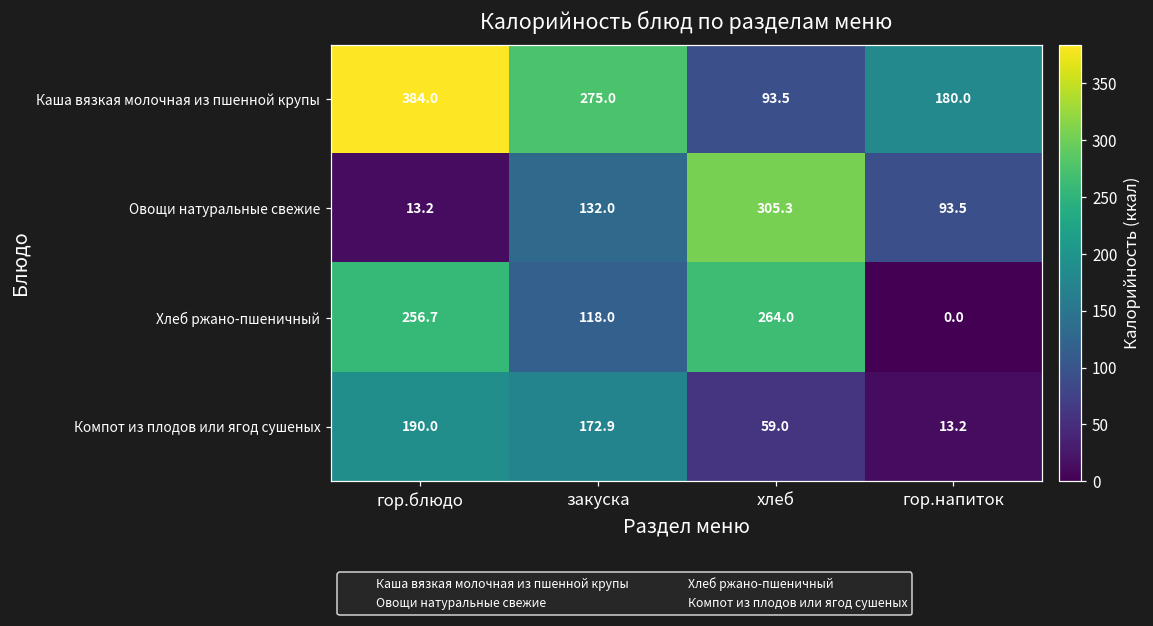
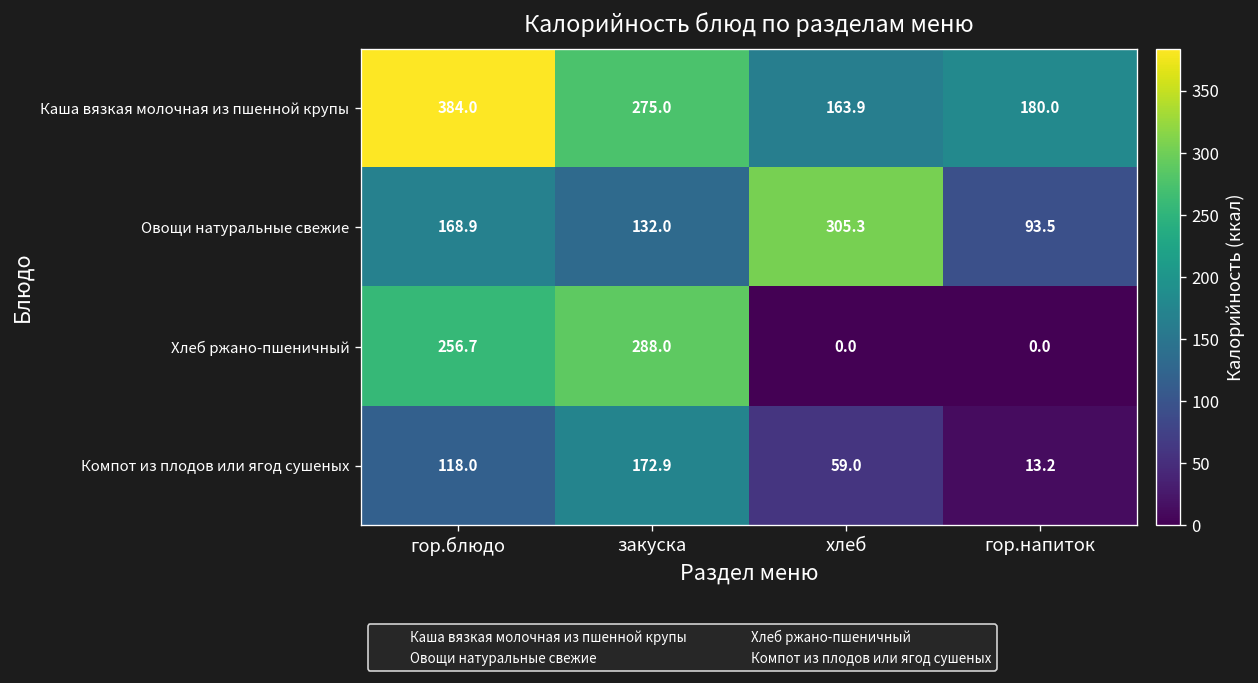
  {
    "Каша вязкая молочная из пшенной крупы": {
      "гор.блюдо": 384.0,
      "закуска": 275.0,
-     "хлеб": 93.5,
+     "хлеб": 163.9,
      "гор.напиток": 180.0
    },
    "Овощи натуральные свежие": {
-     "гор.блюдо": 13.2,
+     "гор.блюдо": 168.9,
      "закуска": 132.0,
      "хлеб": 305.3,
      "гор.напиток": 93.5
    },
    "Хлеб ржано-пшеничный": {
      "гор.блюдо": 256.7,
-     "закуска": 118.0,
-     "хлеб": 264.0,
+     "закуска": 288.0,
+     "хлеб": 0.0,
      "гор.напиток": 0.0
    },
    "Компот из плодов или ягод сушеных": {
-     "гор.блюдо": 190.0,
+     "гор.блюдо": 118.0,
      "закуска": 172.9,
      "хлеб": 59.0,
      "гор.напиток": 13.2
    }
  }
